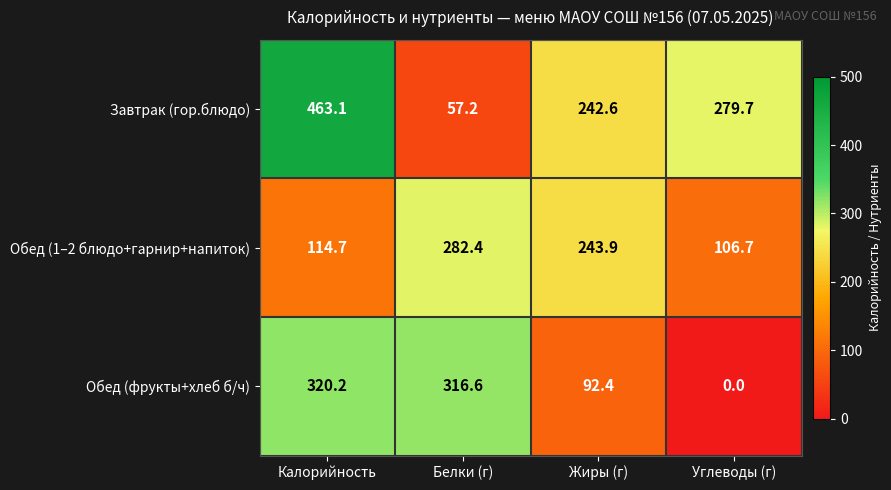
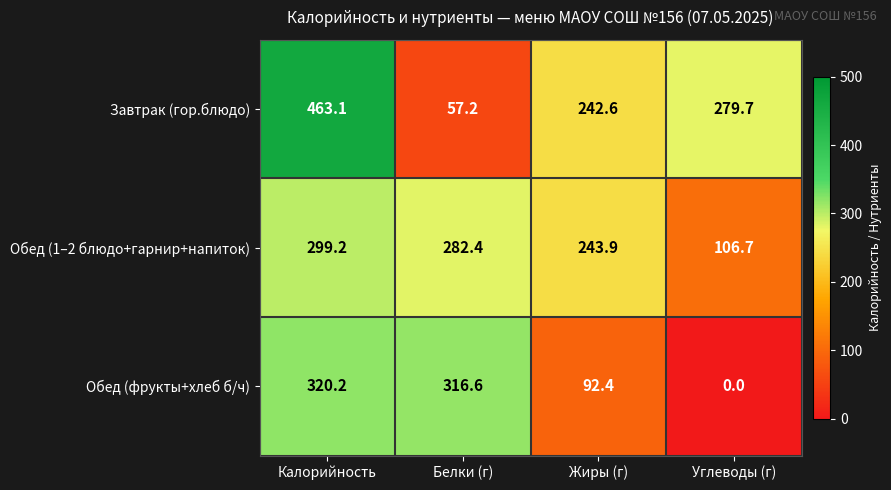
  {
    "Завтрак (гор.блюдо)": {
      "Калорийность": 463.1,
      "Белки (г)": 57.2,
      "Жиры (г)": 242.6,
      "Углеводы (г)": 279.7
    },
    "Обед (1–2 блюдо+гарнир+напиток)": {
-     "Калорийность": 114.7,
+     "Калорийность": 299.2,
      "Белки (г)": 282.4,
      "Жиры (г)": 243.9,
      "Углеводы (г)": 106.7
    },
    "Обед (фрукты+хлеб б/ч)": {
      "Калорийность": 320.2,
      "Белки (г)": 316.6,
      "Жиры (г)": 92.4,
      "Углеводы (г)": 0.0
    }
  }
